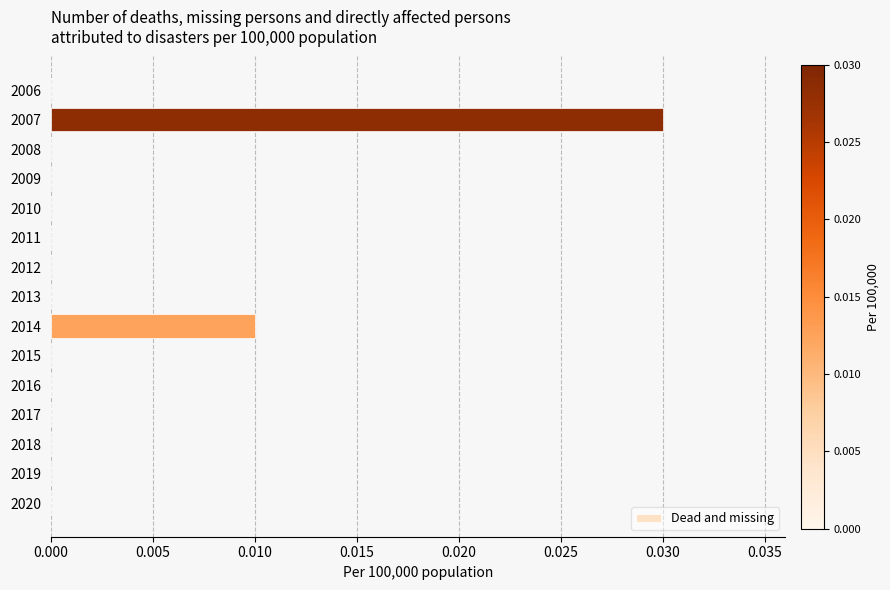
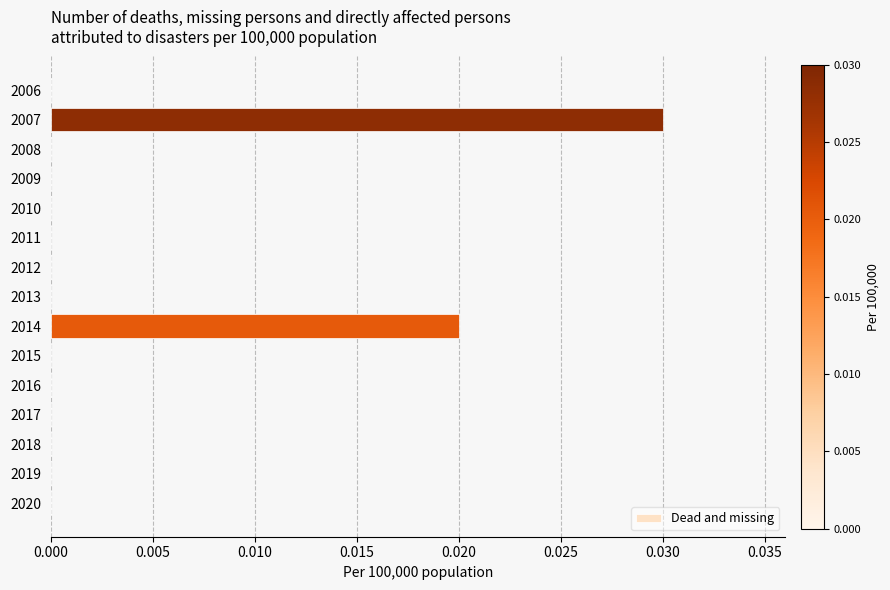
  {
    "2006": 0.00,
    "2007": 0.03,
    "2008": 0.00,
    "2009": 0.00,
    "2010": 0.00,
    "2011": 0.00,
    "2012": 0.00,
    "2013": 0.00,
-   "2014": 0.01,
+   "2014": 0.02,
    "2015": 0.00,
    "2016": 0.00,
    "2017": 0.00,
    "2018": 0.00,
    "2019": 0.00,
    "2020": 0.00
  }
